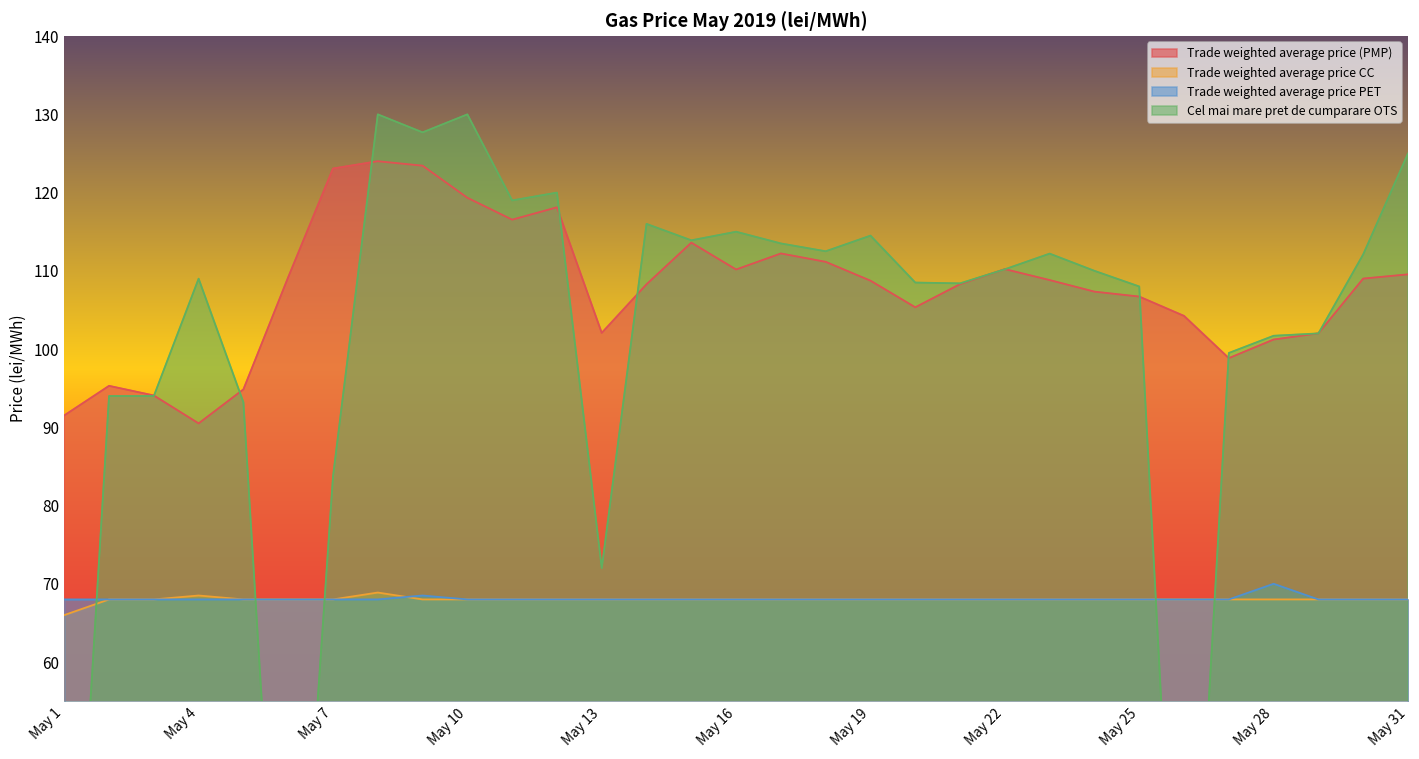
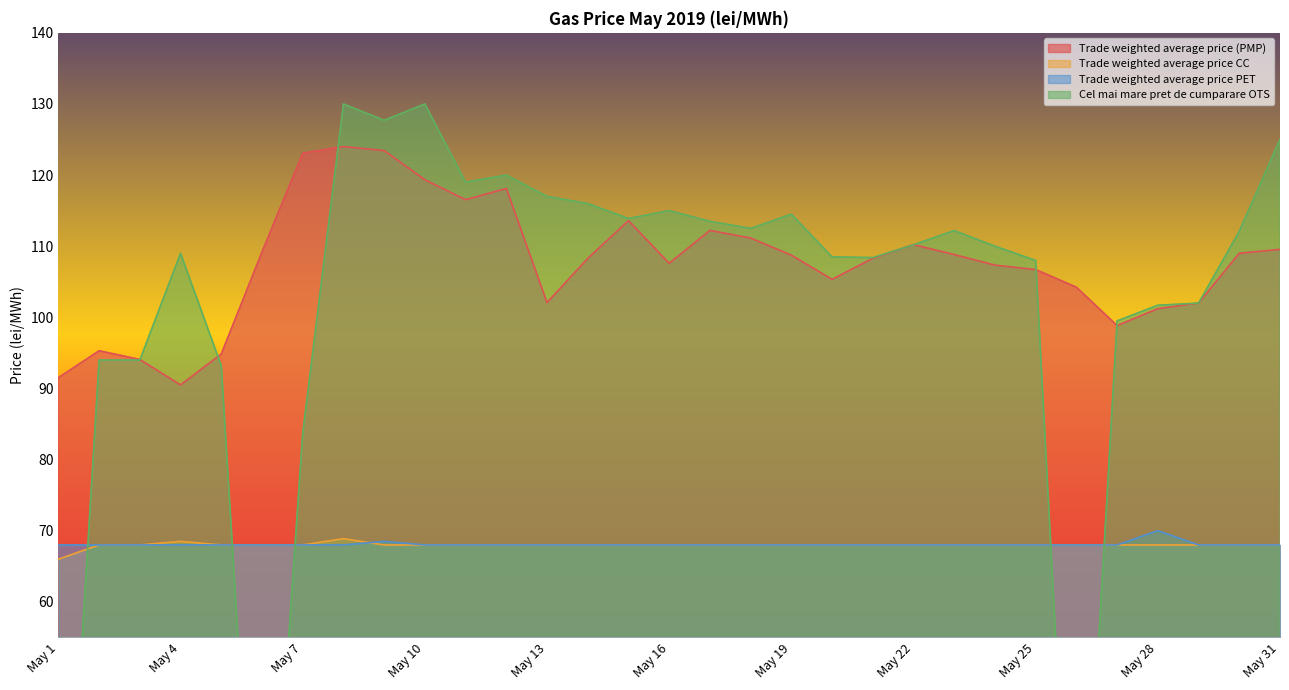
  {
    "Trade weighted average price (PMP)": {
      "May 1": 92,
      "May 4": 91,
      "May 7": 123,
      "May 10": 119,
      "May 13": 102,
-     "May 16": 110,
+     "May 16": 108,
      "May 19": 109,
      "May 25": 107,
      "May 28": 101,
      "May 31": 110
    },
    "Trade weighted average price CC": {
      "May 1": 66,
      "May 4": 69,
      "May 28": 68
    },
    "Trade weighted average price PET": {
      "May 1": 68,
      "May 4": 68,
      "May 28": 70
    },
    "Cel mai mare pret de cumparare OTS": {
      "May 4": 109,
      "May 7": 84,
      "May 10": 130,
-     "May 13": 72,
+     "May 13": 117,
      "May 16": 115,
      "May 19": 115,
      "May 25": 108,
      "May 28": 102,
      "May 31": 125
    }
  }
